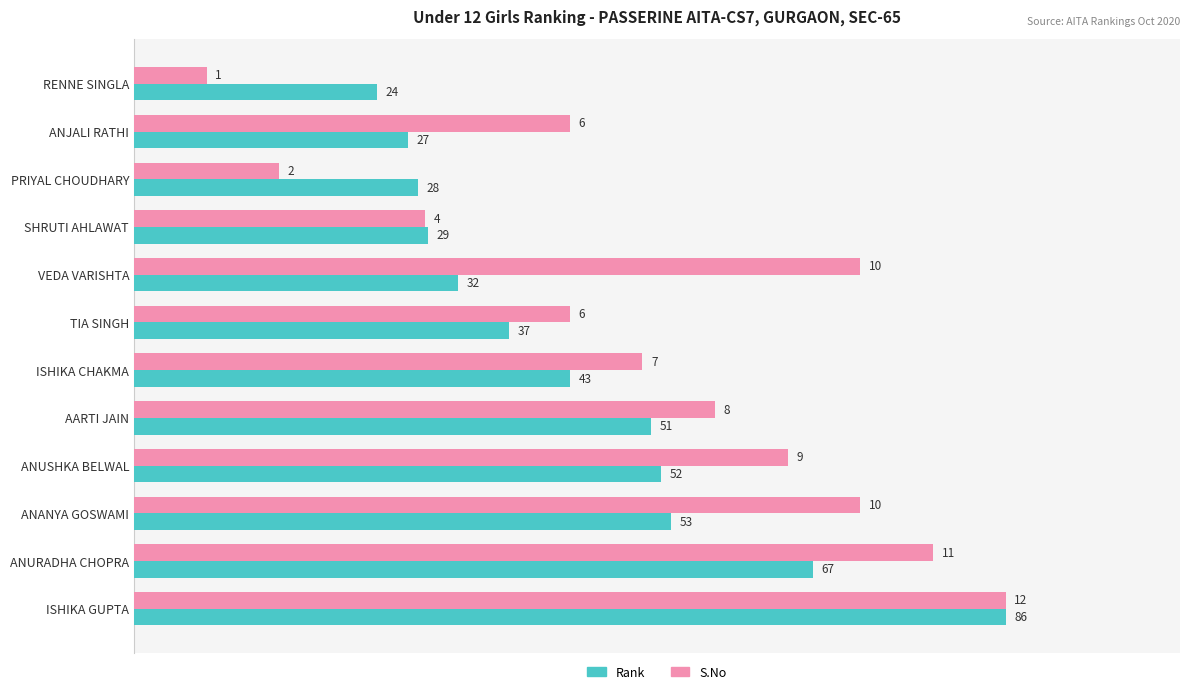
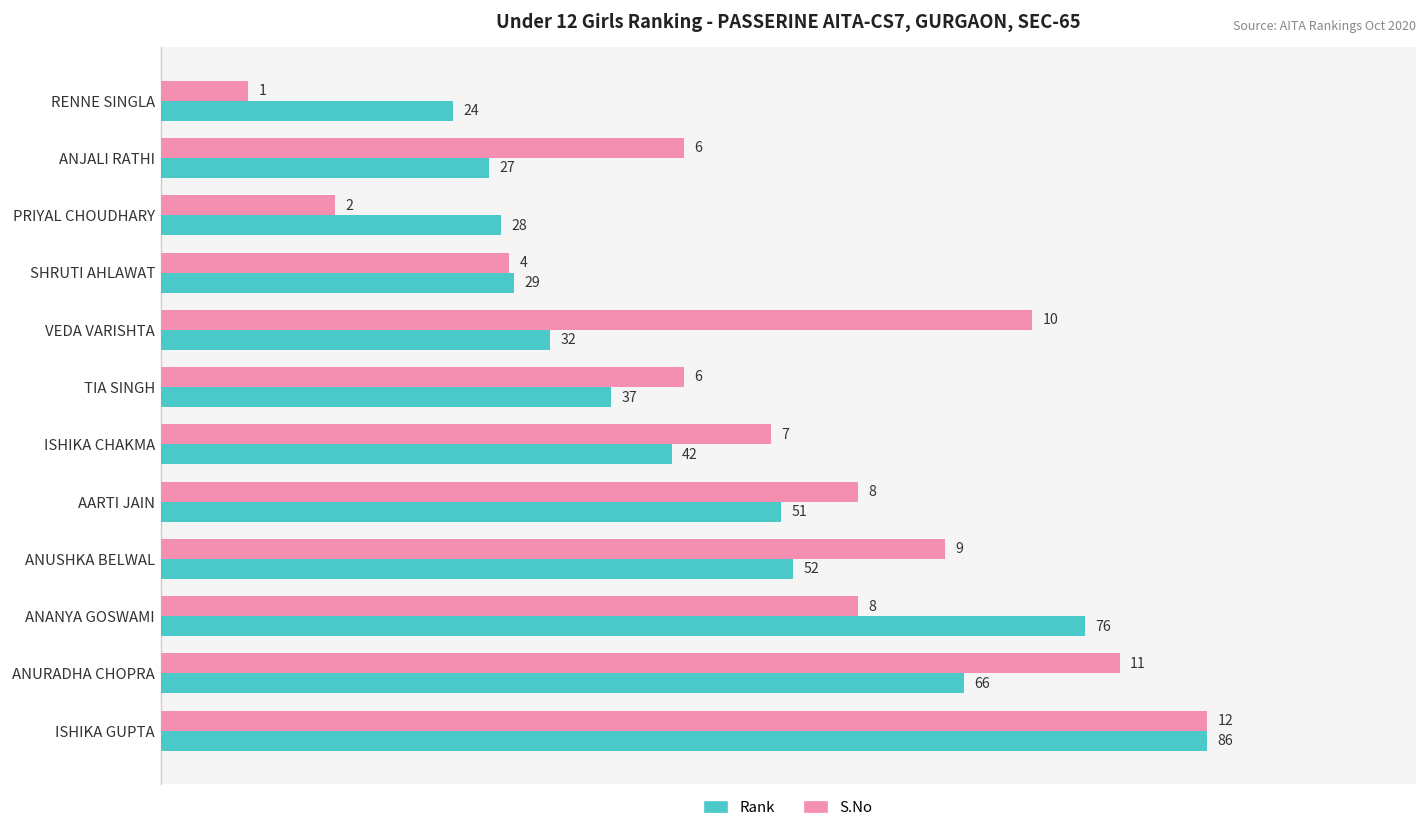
  {
    "Rank": {
-     "ISHIKA CHAKMA": 43,
-     "ANANYA GOSWAMI": 53,
-     "ANURADHA CHOPRA": 67
+     "ISHIKA CHAKMA": 42,
+     "ANANYA GOSWAMI": 76,
+     "ANURADHA CHOPRA": 66
    },
    "S.No": {
-     "ANANYA GOSWAMI": 10
+     "ANANYA GOSWAMI": 8
    }
  }
